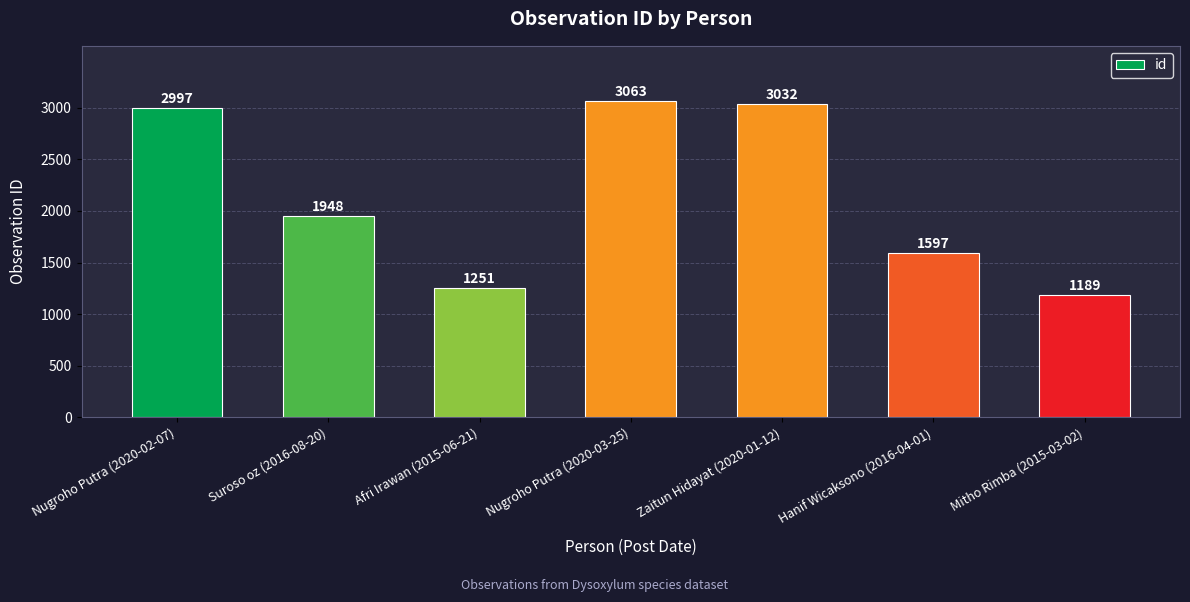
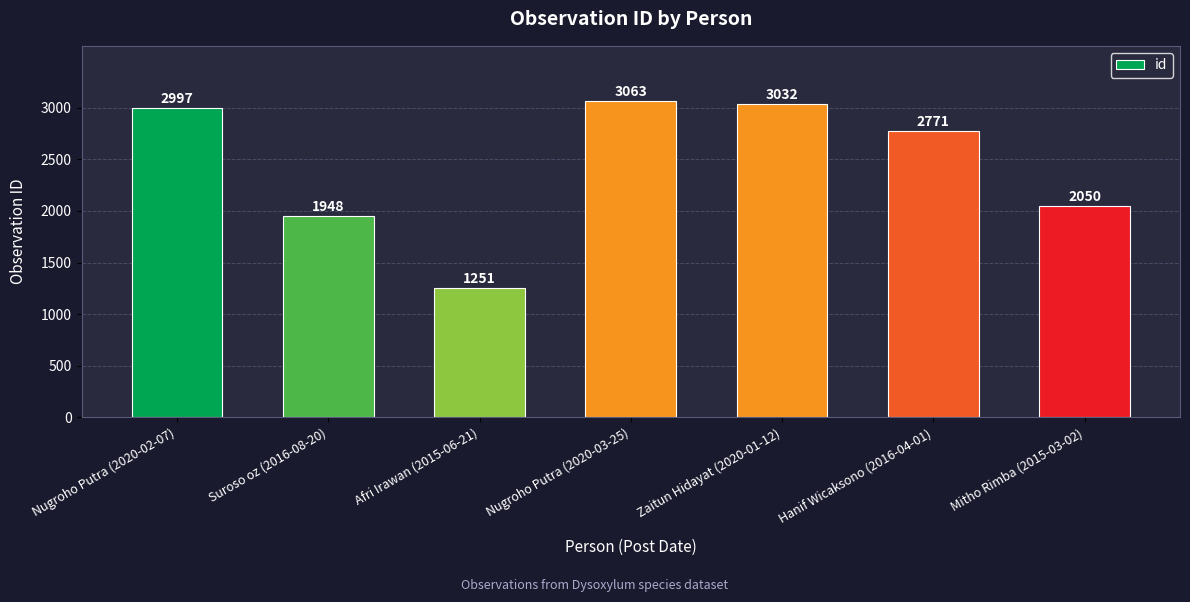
  {
    "Nugroho Putra (2020-02-07)": 2997,
    "Suroso oz (2016-08-20)": 1948,
    "Afri Irawan (2015-06-21)": 1251,
    "Nugroho Putra (2020-03-25)": 3063,
    "Zaitun Hidayat (2020-01-12)": 3032,
-   "Hanif Wicaksono (2016-04-01)": 1597,
-   "Mitho Rimba (2015-03-02)": 1189
+   "Hanif Wicaksono (2016-04-01)": 2771,
+   "Mitho Rimba (2015-03-02)": 2050
  }
